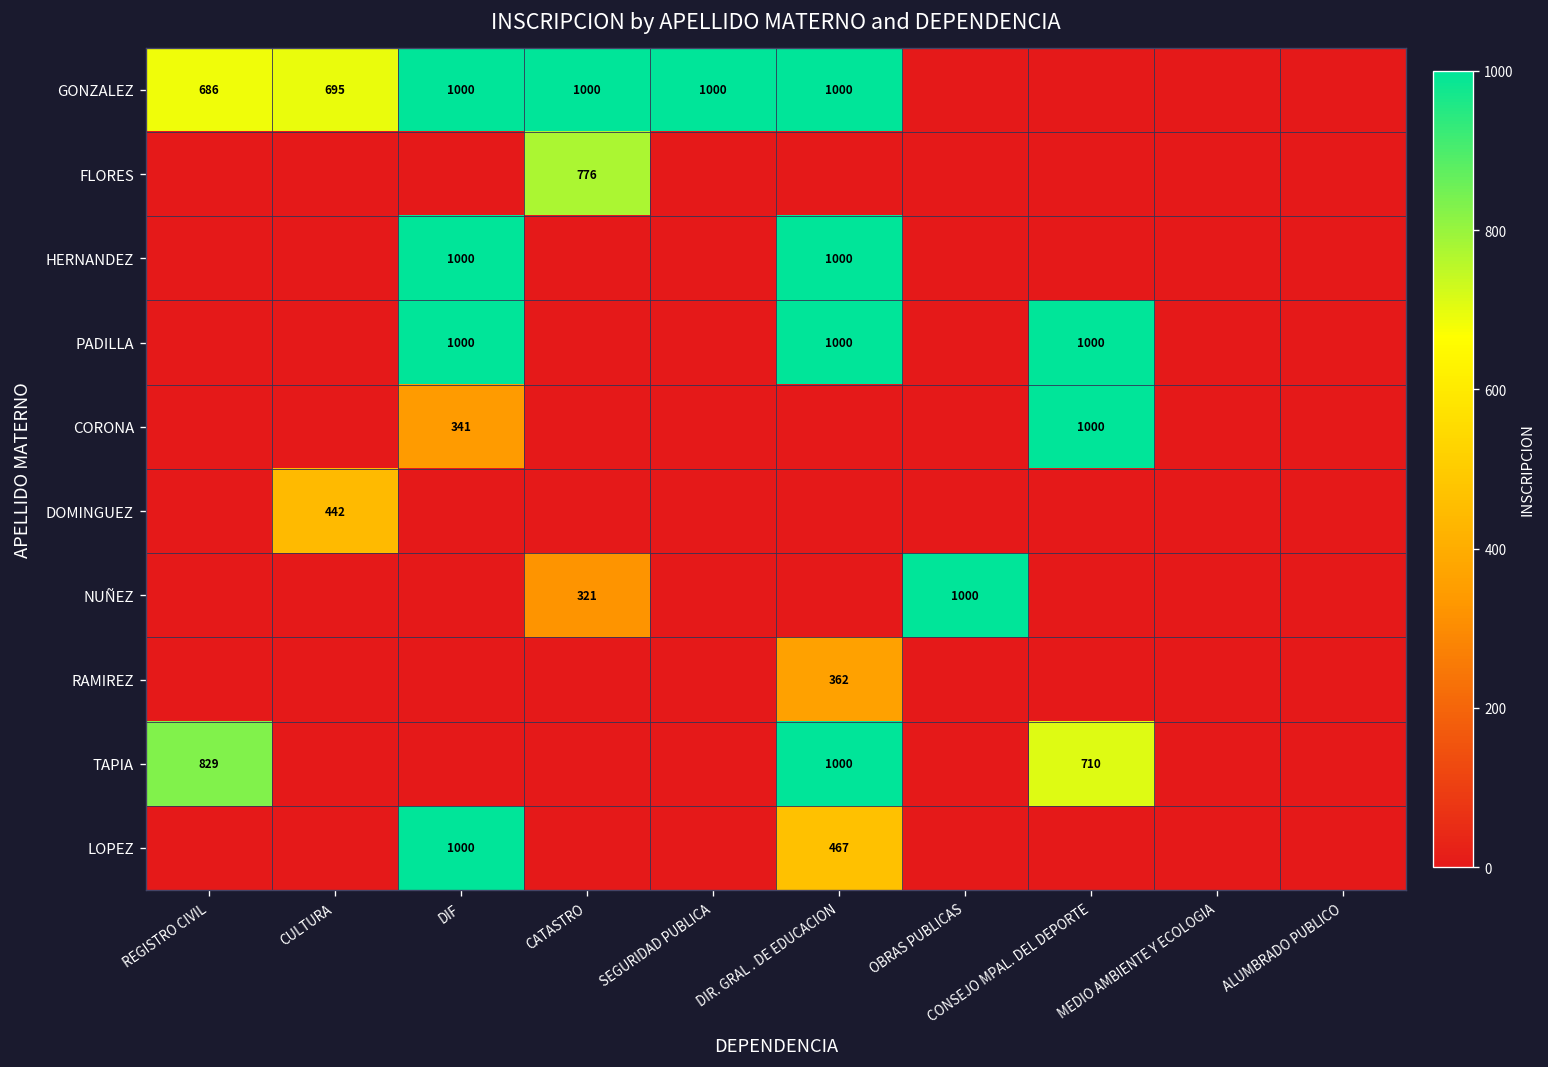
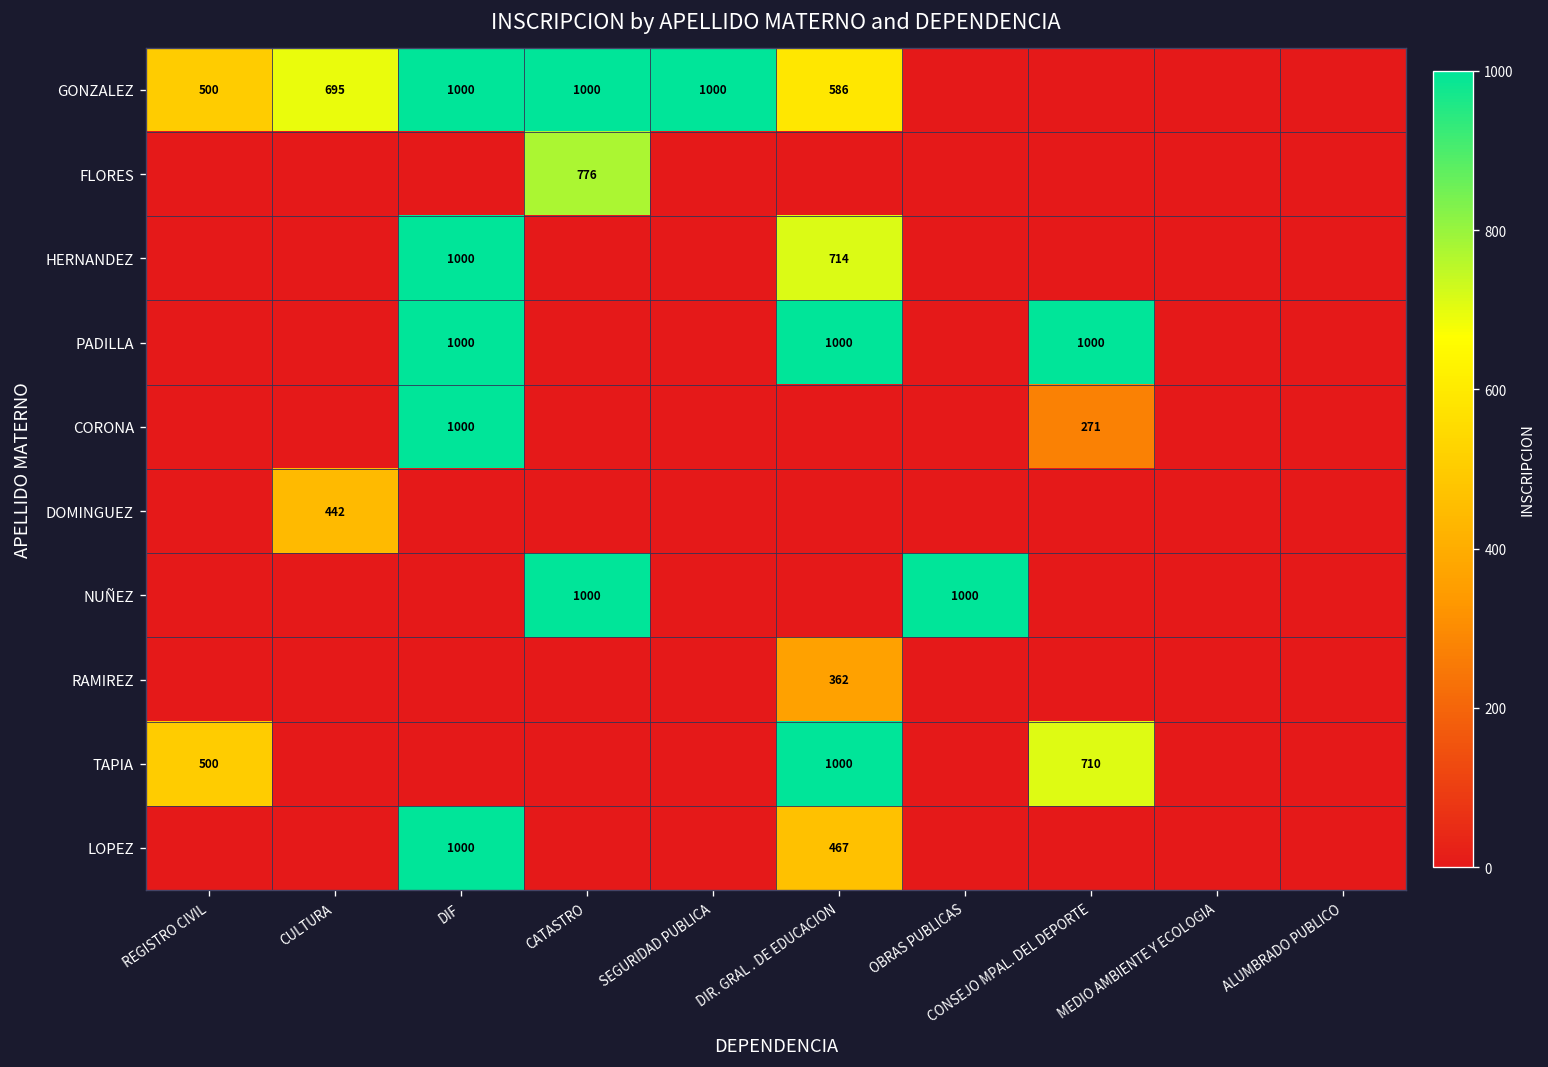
  {
    "GONZALEZ": {
-     "REGISTRO CIVIL": 686,
+     "REGISTRO CIVIL": 500,
      "CULTURA": 695,
      "DIF": 1000,
      "CATASTRO": 1000,
      "SEGURIDAD PUBLICA": 1000,
-     "DIR. GRAL . DE EDUCACION": 1000
+     "DIR. GRAL . DE EDUCACION": 586
    },
    "FLORES": {
      "CATASTRO": 776
    },
    "HERNANDEZ": {
      "DIF": 1000,
-     "DIR. GRAL . DE EDUCACION": 1000
+     "DIR. GRAL . DE EDUCACION": 714
    },
    "PADILLA": {
      "DIF": 1000,
      "DIR. GRAL . DE EDUCACION": 1000,
      "CONSEJO MPAL. DEL DEPORTE": 1000
    },
    "CORONA": {
-     "DIF": 341,
-     "CONSEJO MPAL. DEL DEPORTE": 1000
+     "DIF": 1000,
+     "CONSEJO MPAL. DEL DEPORTE": 271
    },
    "DOMINGUEZ": {
      "CULTURA": 442
    },
    "NUÑEZ": {
-     "CATASTRO": 321,
+     "CATASTRO": 1000,
      "OBRAS PUBLICAS": 1000
    },
    "RAMIREZ": {
      "DIR. GRAL . DE EDUCACION": 362
    },
    "TAPIA": {
-     "REGISTRO CIVIL": 829,
+     "REGISTRO CIVIL": 500,
      "DIR. GRAL . DE EDUCACION": 1000,
      "CONSEJO MPAL. DEL DEPORTE": 710
    },
    "LOPEZ": {
      "DIF": 1000,
      "DIR. GRAL . DE EDUCACION": 467
    }
  }
